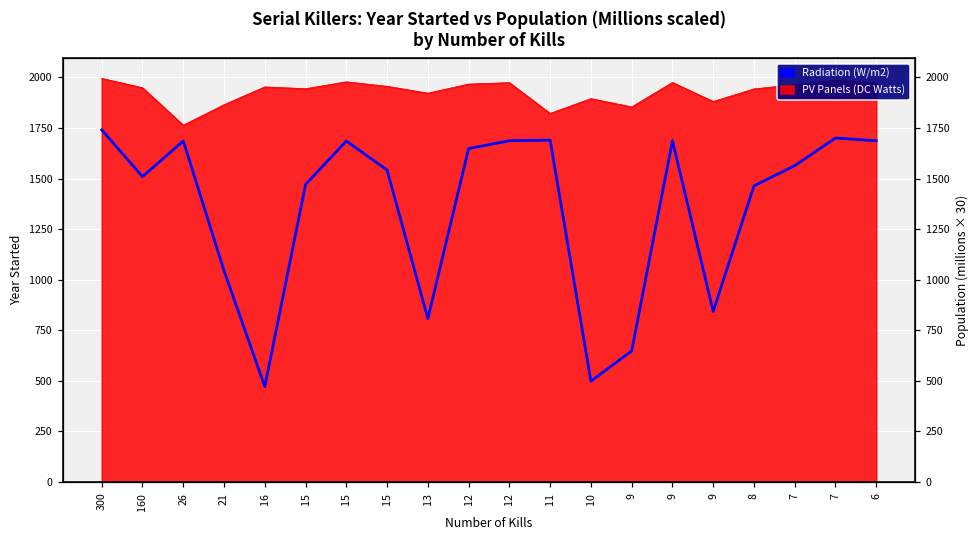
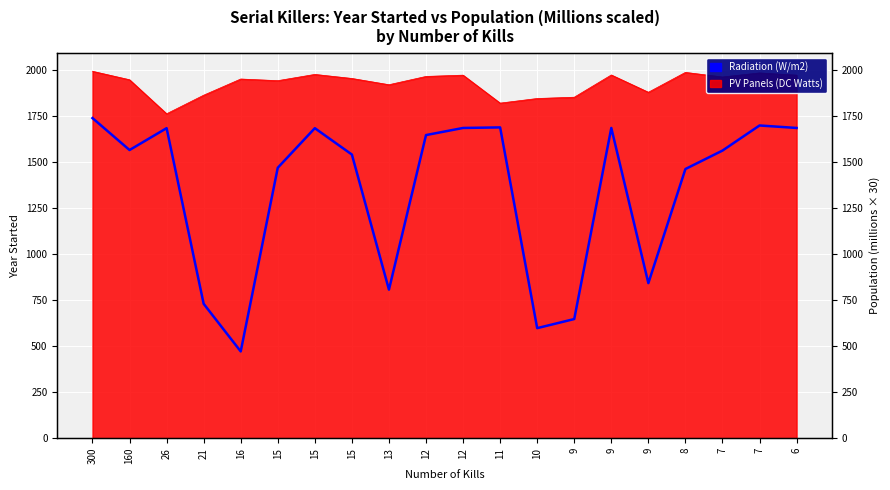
  {
    "PV Panels (DC Watts)": {
      "300": 2000,
      "160": 1950,
      "26": 1760,
      "21": 1870,
      "16": 1950,
      "13": 1920,
      "11": 1820,
-     "10": 1900,
-     "8": 1940
+     "10": 1850,
+     "8": 1990
    },
    "Radiation (W/m2)": {
      "300": 1740,
-     "160": 1510,
+     "160": 1570,
      "26": 1690,
-     "21": 1040,
+     "21": 730,
      "16": 470,
      "13": 810,
      "11": 1690,
-     "10": 500,
+     "10": 600,
      "8": 1460,
      "6": 1690
    }
  }
